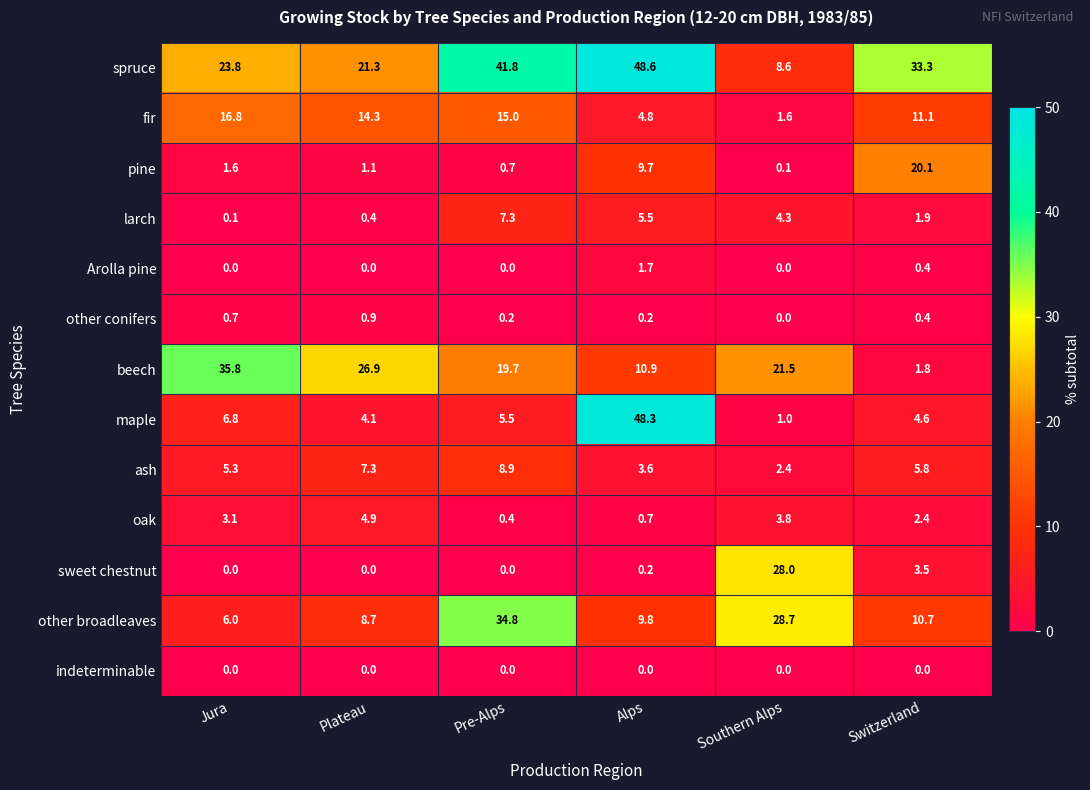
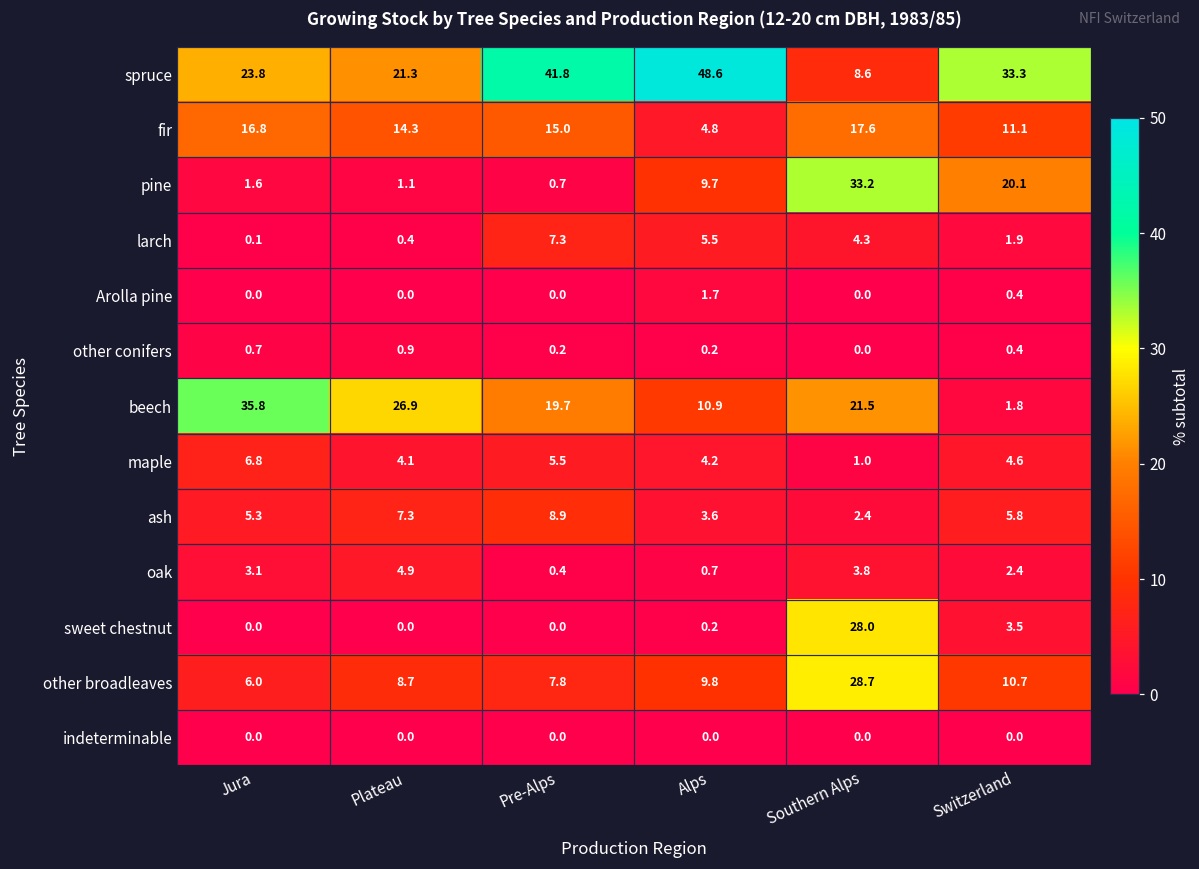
  {
    "spruce": {
      "Jura": 23.8,
      "Plateau": 21.3,
      "Pre-Alps": 41.8,
      "Alps": 48.6,
      "Southern Alps": 8.6,
      "Switzerland": 33.3
    },
    "fir": {
      "Jura": 16.8,
      "Plateau": 14.3,
      "Pre-Alps": 15.0,
      "Alps": 4.8,
-     "Southern Alps": 1.6,
+     "Southern Alps": 17.6,
      "Switzerland": 11.1
    },
    "pine": {
      "Jura": 1.6,
      "Plateau": 1.1,
      "Pre-Alps": 0.7,
      "Alps": 9.7,
-     "Southern Alps": 0.1,
+     "Southern Alps": 33.2,
      "Switzerland": 20.1
    },
    "larch": {
      "Jura": 0.1,
      "Plateau": 0.4,
      "Pre-Alps": 7.3,
      "Alps": 5.5,
      "Southern Alps": 4.3,
      "Switzerland": 1.9
    },
    "Arolla pine": {
      "Jura": 0.0,
      "Plateau": 0.0,
      "Pre-Alps": 0.0,
      "Alps": 1.7,
      "Southern Alps": 0.0,
      "Switzerland": 0.4
    },
    "other conifers": {
      "Jura": 0.7,
      "Plateau": 0.9,
      "Pre-Alps": 0.2,
      "Alps": 0.2,
      "Southern Alps": 0.0,
      "Switzerland": 0.4
    },
    "beech": {
      "Jura": 35.8,
      "Plateau": 26.9,
      "Pre-Alps": 19.7,
      "Alps": 10.9,
      "Southern Alps": 21.5,
      "Switzerland": 1.8
    },
    "maple": {
      "Jura": 6.8,
      "Plateau": 4.1,
      "Pre-Alps": 5.5,
-     "Alps": 48.3,
+     "Alps": 4.2,
      "Southern Alps": 1.0,
      "Switzerland": 4.6
    },
    "ash": {
      "Jura": 5.3,
      "Plateau": 7.3,
      "Pre-Alps": 8.9,
      "Alps": 3.6,
      "Southern Alps": 2.4,
      "Switzerland": 5.8
    },
    "oak": {
      "Jura": 3.1,
      "Plateau": 4.9,
      "Pre-Alps": 0.4,
      "Alps": 0.7,
      "Southern Alps": 3.8,
      "Switzerland": 2.4
    },
    "sweet chestnut": {
      "Jura": 0.0,
      "Plateau": 0.0,
      "Pre-Alps": 0.0,
      "Alps": 0.2,
      "Southern Alps": 28.0,
      "Switzerland": 3.5
    },
    "other broadleaves": {
      "Jura": 6.0,
      "Plateau": 8.7,
-     "Pre-Alps": 34.8,
+     "Pre-Alps": 7.8,
      "Alps": 9.8,
      "Southern Alps": 28.7,
      "Switzerland": 10.7
    },
    "indeterminable": {
      "Jura": 0.0,
      "Plateau": 0.0,
      "Pre-Alps": 0.0,
      "Alps": 0.0,
      "Southern Alps": 0.0,
      "Switzerland": 0.0
    }
  }
